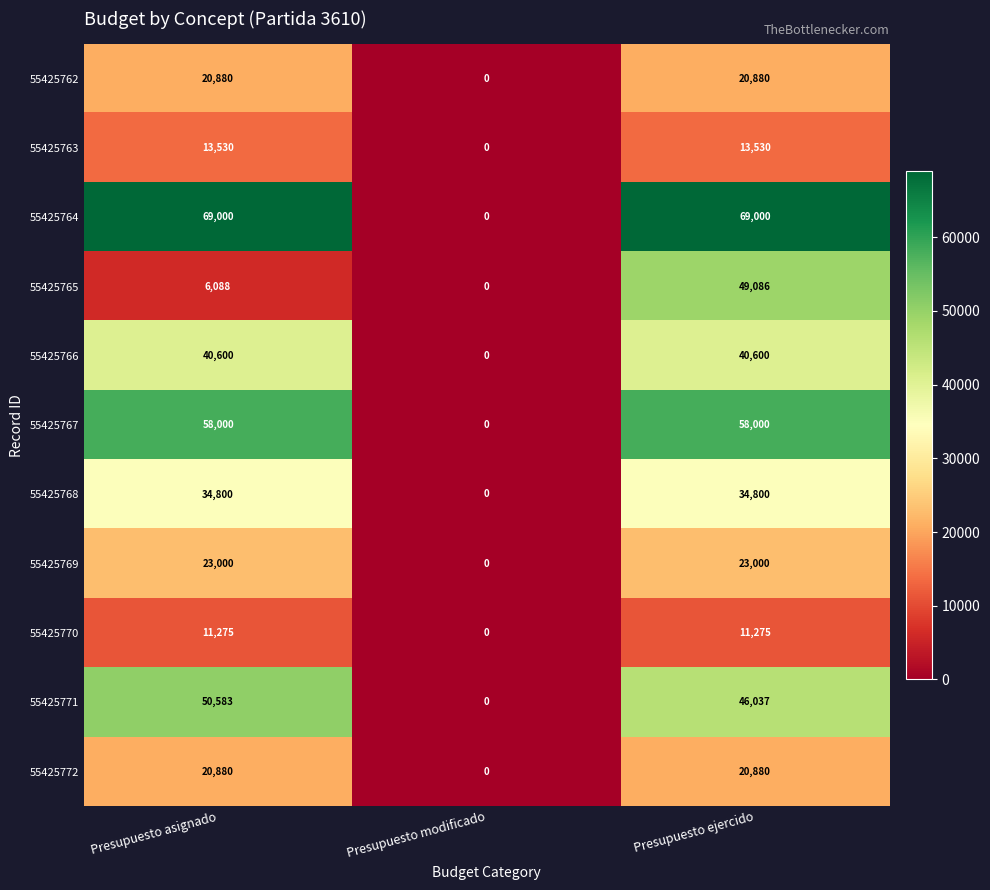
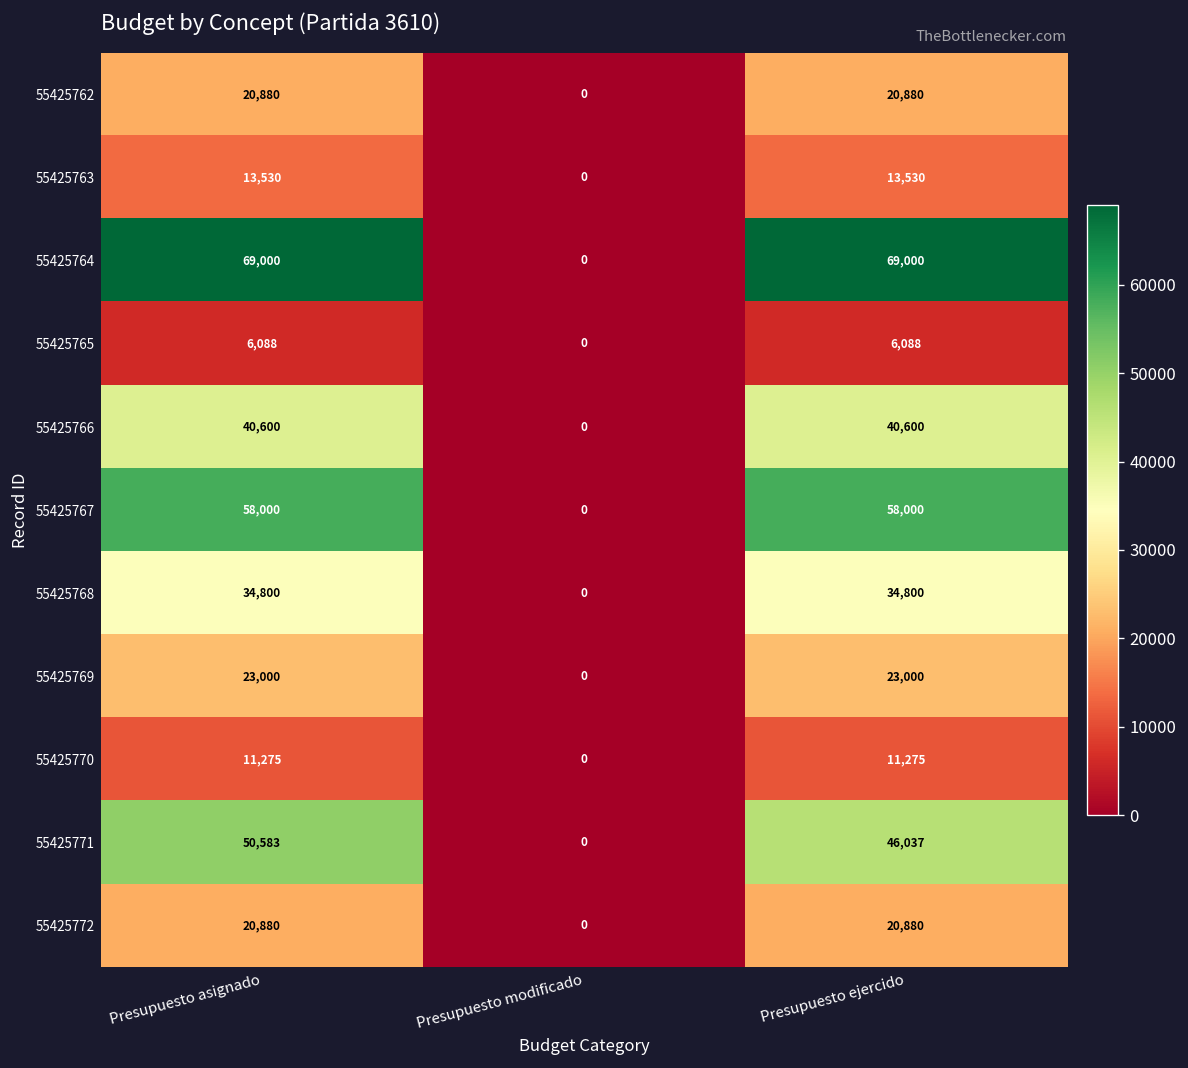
  {
    "55425762": {
      "Presupuesto asignado": "20,880",
      "Presupuesto modificado": "0",
      "Presupuesto ejercido": "20,880"
    },
    "55425763": {
      "Presupuesto asignado": "13,530",
      "Presupuesto modificado": "0",
      "Presupuesto ejercido": "13,530"
    },
    "55425764": {
      "Presupuesto asignado": "69,000",
      "Presupuesto modificado": "0",
      "Presupuesto ejercido": "69,000"
    },
    "55425765": {
      "Presupuesto asignado": "6,088",
      "Presupuesto modificado": "0",
-     "Presupuesto ejercido": "49,086"
+     "Presupuesto ejercido": "6,088"
    },
    "55425766": {
      "Presupuesto asignado": "40,600",
      "Presupuesto modificado": "0",
      "Presupuesto ejercido": "40,600"
    },
    "55425767": {
      "Presupuesto asignado": "58,000",
      "Presupuesto modificado": "0",
      "Presupuesto ejercido": "58,000"
    },
    "55425768": {
      "Presupuesto asignado": "34,800",
      "Presupuesto modificado": "0",
      "Presupuesto ejercido": "34,800"
    },
    "55425769": {
      "Presupuesto asignado": "23,000",
      "Presupuesto modificado": "0",
      "Presupuesto ejercido": "23,000"
    },
    "55425770": {
      "Presupuesto asignado": "11,275",
      "Presupuesto modificado": "0",
      "Presupuesto ejercido": "11,275"
    },
    "55425771": {
      "Presupuesto asignado": "50,583",
      "Presupuesto modificado": "0",
      "Presupuesto ejercido": "46,037"
    },
    "55425772": {
      "Presupuesto asignado": "20,880",
      "Presupuesto modificado": "0",
      "Presupuesto ejercido": "20,880"
    }
  }
